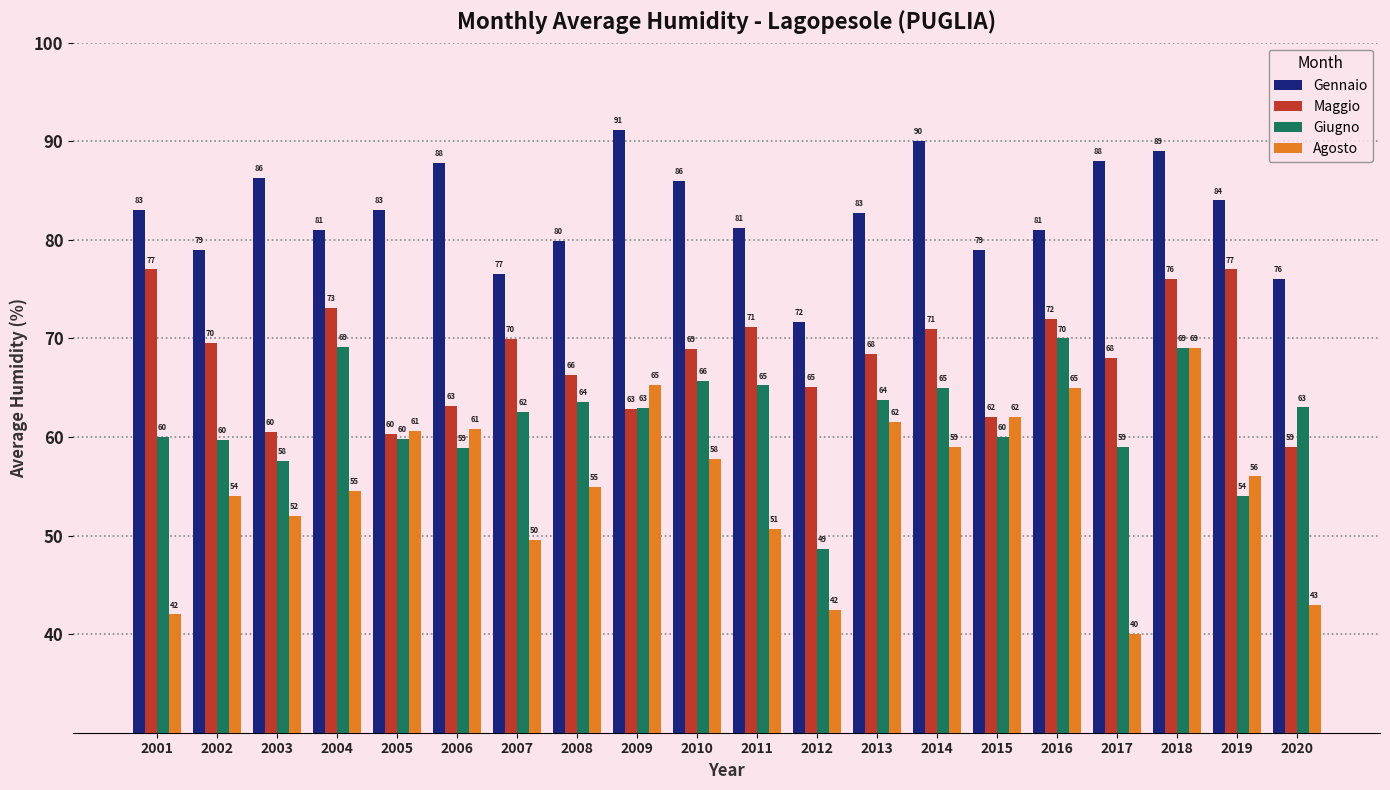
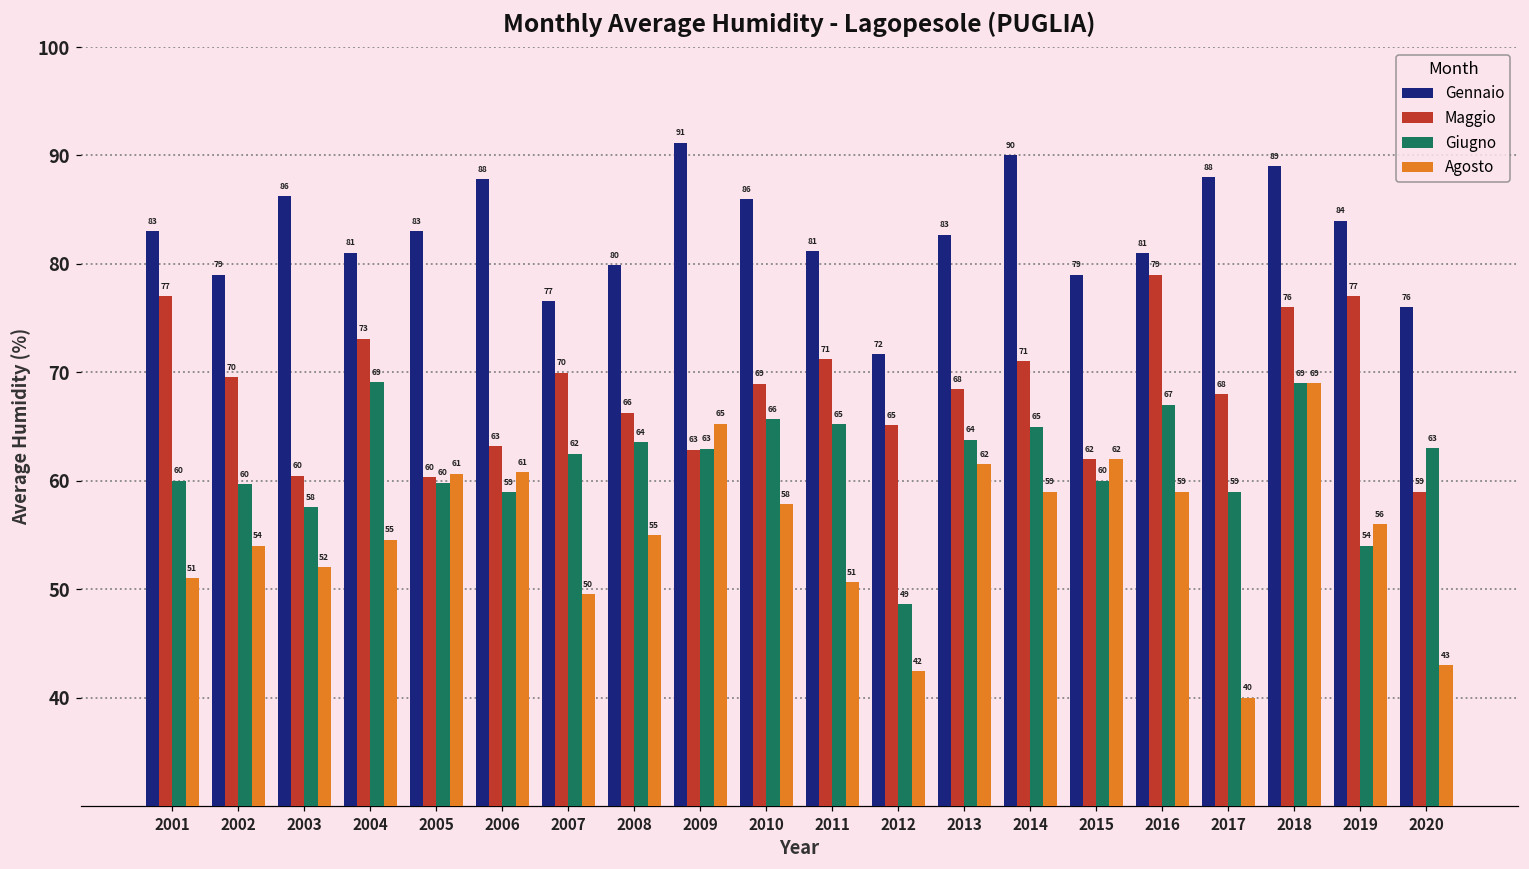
  {
    "Gennaio": {
      "2001": 83,
      "2002": 79,
      "2003": 86,
      "2004": 81,
      "2005": 83,
      "2006": 88,
      "2007": 77,
      "2008": 80,
      "2009": 91,
      "2010": 86,
      "2011": 81,
      "2012": 72,
      "2013": 83,
      "2014": 90,
      "2015": 79,
      "2016": 81,
      "2017": 88,
      "2018": 89,
      "2019": 84,
      "2020": 76
    },
    "Maggio": {
      "2001": 77,
      "2002": 70,
      "2003": 60,
      "2004": 73,
      "2005": 60,
      "2006": 63,
      "2007": 70,
      "2008": 66,
      "2009": 63,
      "2010": 69,
      "2011": 71,
      "2012": 65,
      "2013": 68,
      "2014": 71,
      "2015": 62,
-     "2016": 72,
+     "2016": 79,
      "2017": 68,
      "2018": 76,
      "2019": 77,
      "2020": 59
    },
    "Giugno": {
      "2001": 60,
      "2002": 60,
      "2003": 58,
      "2004": 69,
      "2005": 60,
      "2006": 59,
      "2007": 62,
      "2008": 64,
      "2009": 63,
      "2010": 66,
      "2011": 65,
      "2012": 49,
      "2013": 64,
      "2014": 65,
      "2015": 60,
-     "2016": 70,
+     "2016": 67,
      "2017": 59,
      "2018": 69,
      "2019": 54,
      "2020": 63
    },
    "Agosto": {
-     "2001": 42,
+     "2001": 51,
      "2002": 54,
      "2003": 52,
      "2004": 55,
      "2005": 61,
      "2006": 61,
      "2007": 50,
      "2008": 55,
      "2009": 65,
      "2010": 58,
      "2011": 51,
      "2012": 42,
      "2013": 62,
      "2014": 59,
      "2015": 62,
-     "2016": 65,
+     "2016": 59,
      "2017": 40,
      "2018": 69,
      "2019": 56,
      "2020": 43
    }
  }
